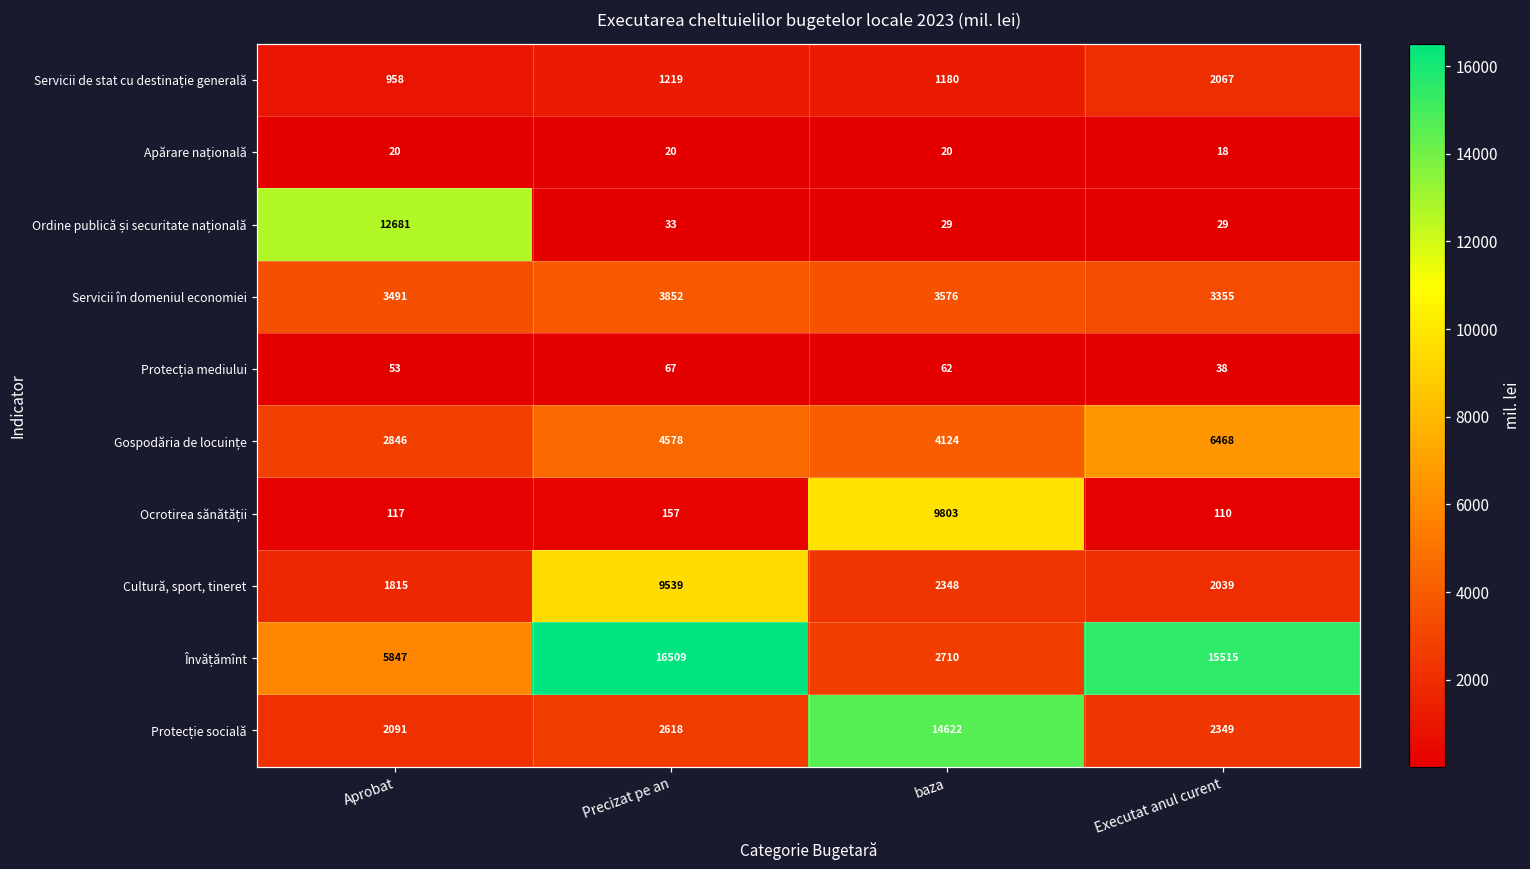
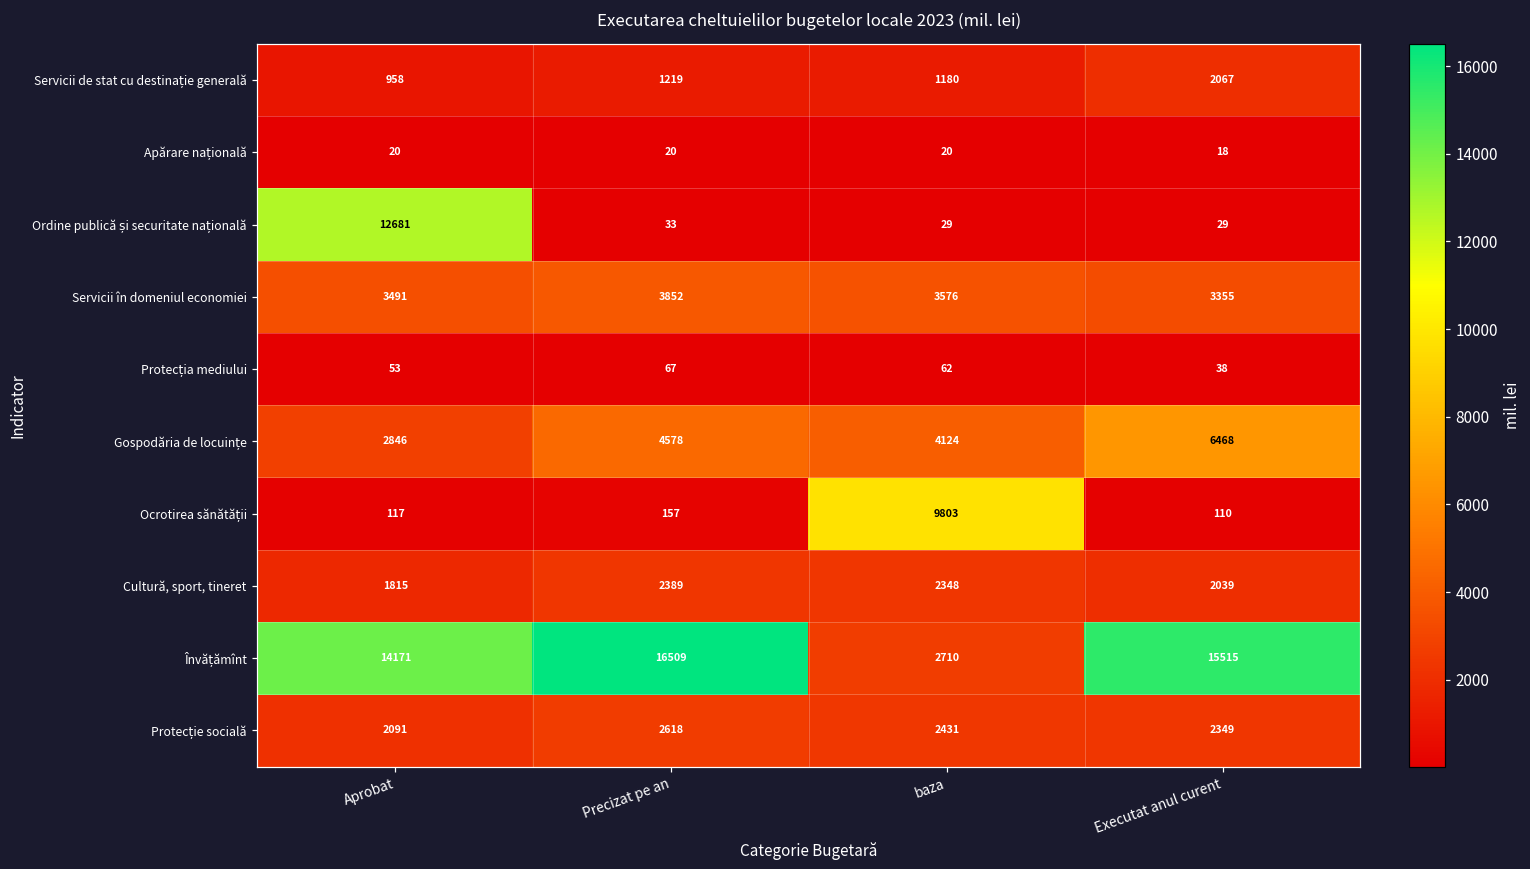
  {
    "Servicii de stat cu destinație generală": {
      "Aprobat": 958,
      "Precizat pe an": 1219,
      "baza": 1180,
      "Executat anul curent": 2067
    },
    "Apărare națională": {
      "Aprobat": 20,
      "Precizat pe an": 20,
      "baza": 20,
      "Executat anul curent": 18
    },
    "Ordine publică și securitate națională": {
      "Aprobat": 12681,
      "Precizat pe an": 33,
      "baza": 29,
      "Executat anul curent": 29
    },
    "Servicii în domeniul economiei": {
      "Aprobat": 3491,
      "Precizat pe an": 3852,
      "baza": 3576,
      "Executat anul curent": 3355
    },
    "Protecția mediului": {
      "Aprobat": 53,
      "Precizat pe an": 67,
      "baza": 62,
      "Executat anul curent": 38
    },
    "Gospodăria de locuințe": {
      "Aprobat": 2846,
      "Precizat pe an": 4578,
      "baza": 4124,
      "Executat anul curent": 6468
    },
    "Ocrotirea sănătății": {
      "Aprobat": 117,
      "Precizat pe an": 157,
      "baza": 9803,
      "Executat anul curent": 110
    },
    "Cultură, sport, tineret": {
      "Aprobat": 1815,
-     "Precizat pe an": 9539,
+     "Precizat pe an": 2389,
      "baza": 2348,
      "Executat anul curent": 2039
    },
    "Învățămînt": {
-     "Aprobat": 5847,
+     "Aprobat": 14171,
      "Precizat pe an": 16509,
      "baza": 2710,
      "Executat anul curent": 15515
    },
    "Protecție socială": {
      "Aprobat": 2091,
      "Precizat pe an": 2618,
-     "baza": 14622,
+     "baza": 2431,
      "Executat anul curent": 2349
    }
  }
